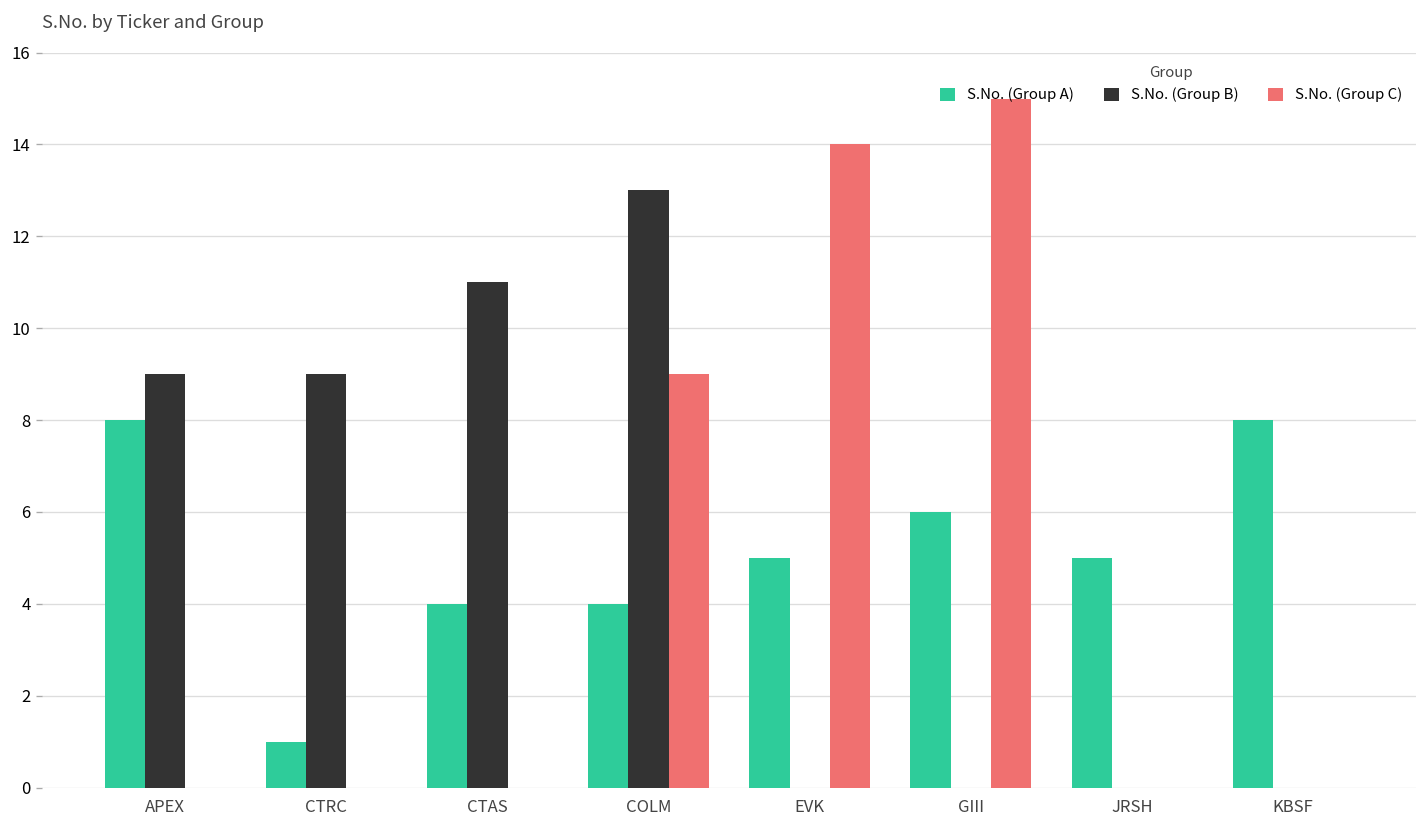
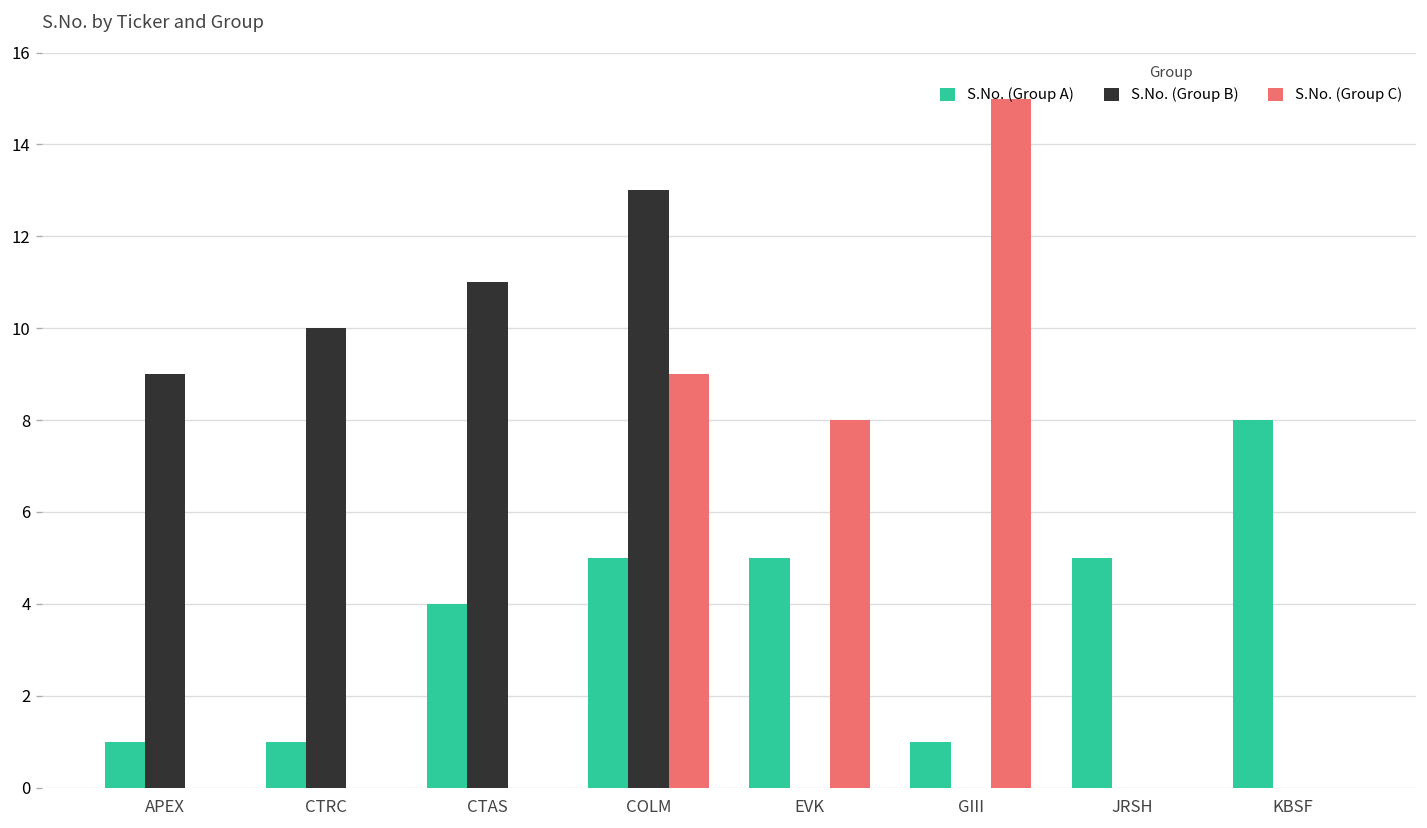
  {
    "S.No. (Group A)": {
-     "APEX": 8,
+     "APEX": 1,
      "CTRC": 1,
      "CTAS": 4,
-     "COLM": 4,
+     "COLM": 5,
      "EVK": 5,
-     "GIII": 6,
+     "GIII": 1,
      "JRSH": 5,
      "KBSF": 8
    },
    "S.No. (Group B)": {
      "APEX": 9,
-     "CTRC": 9,
+     "CTRC": 10,
      "CTAS": 11,
      "COLM": 13,
      "EVK": 0,
      "GIII": 0,
      "JRSH": 0,
      "KBSF": 0
    },
    "S.No. (Group C)": {
      "APEX": 0,
      "CTRC": 0,
      "CTAS": 0,
      "COLM": 9,
-     "EVK": 14,
+     "EVK": 8,
      "GIII": 15,
      "JRSH": 0,
      "KBSF": 0
    }
  }
